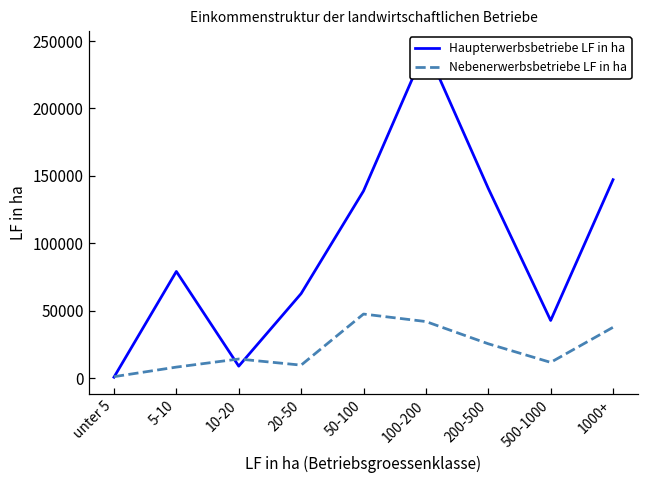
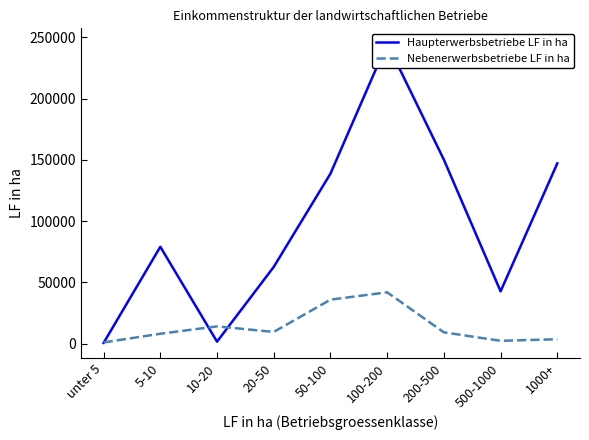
  {
    "Haupterwerbsbetriebe LF in ha": {
      "5-10": 79000,
-     "10-20": 9000,
+     "10-20": 2000,
      "20-50": 63000,
      "50-100": 139000,
-     "200-500": 141000,
+     "200-500": 150000,
      "500-1000": 43000,
      "1000+": 147000
    },
    "Nebenerwerbsbetriebe LF in ha": {
      "5-10": 8000,
      "10-20": 14000,
      "20-50": 10000,
-     "50-100": 47000,
+     "50-100": 36000,
      "100-200": 42000,
-     "200-500": 25000,
-     "500-1000": 12000,
-     "1000+": 38000
+     "200-500": 9000,
+     "500-1000": 2000,
+     "1000+": 4000
    }
  }
